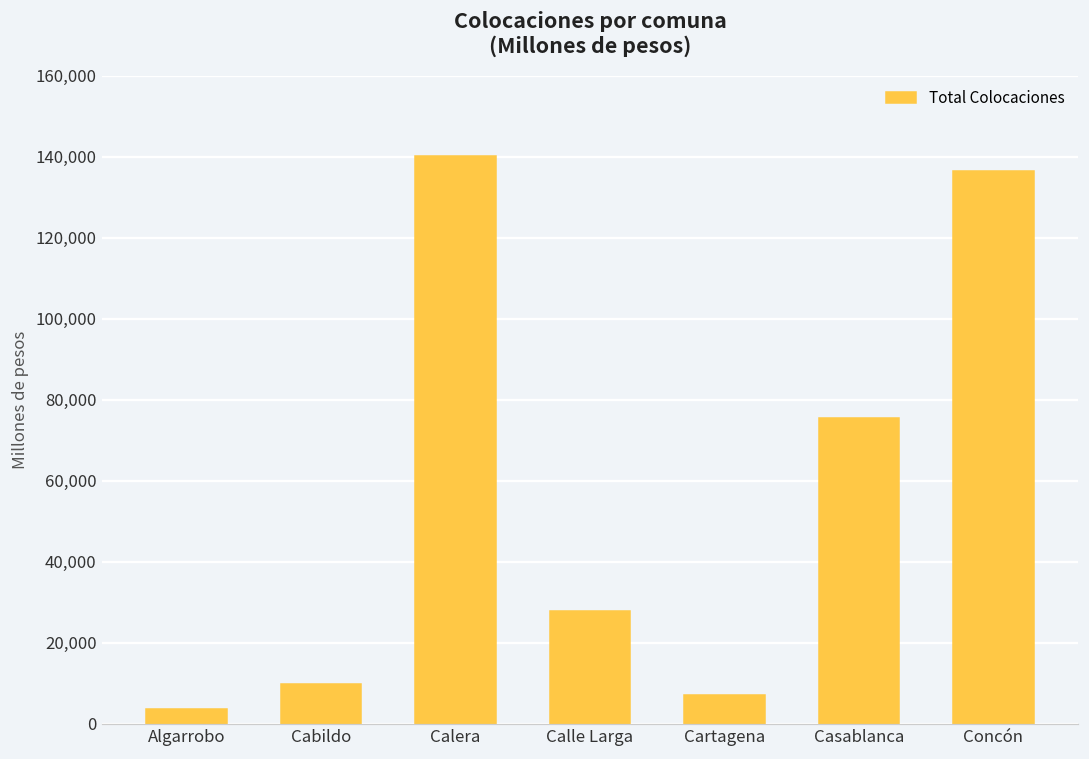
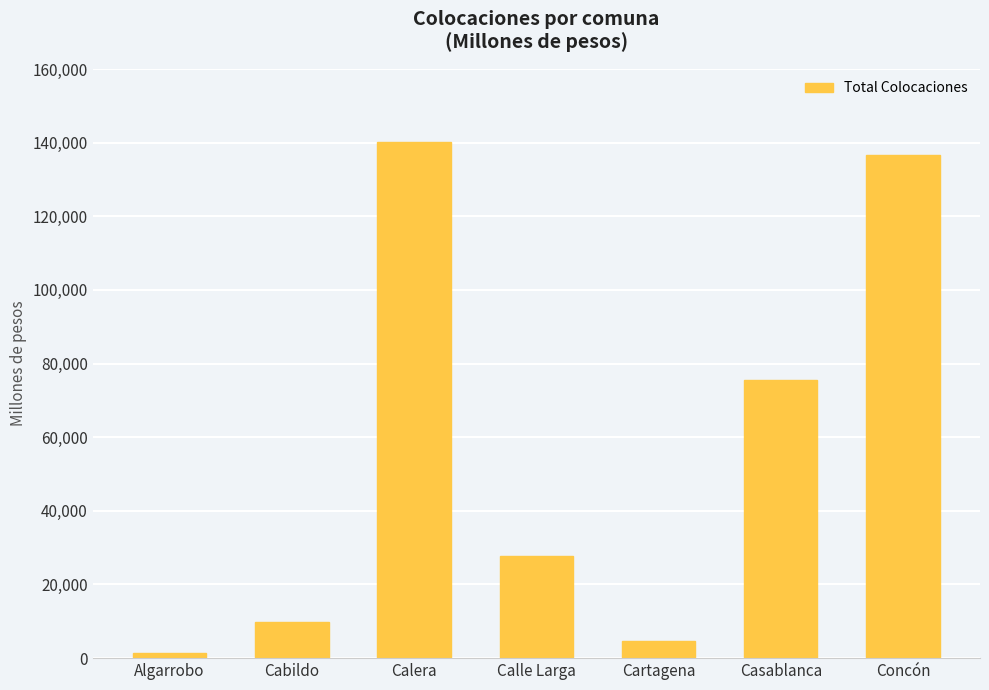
  {
-   "Algarrobo": "4,000",
+   "Algarrobo": "1,000",
    "Cabildo": "10,000",
    "Calera": "140,000",
    "Calle Larga": "28,000",
-   "Cartagena": "7,000",
+   "Cartagena": "5,000",
    "Casablanca": "75,000",
    "Concón": "137,000"
  }
